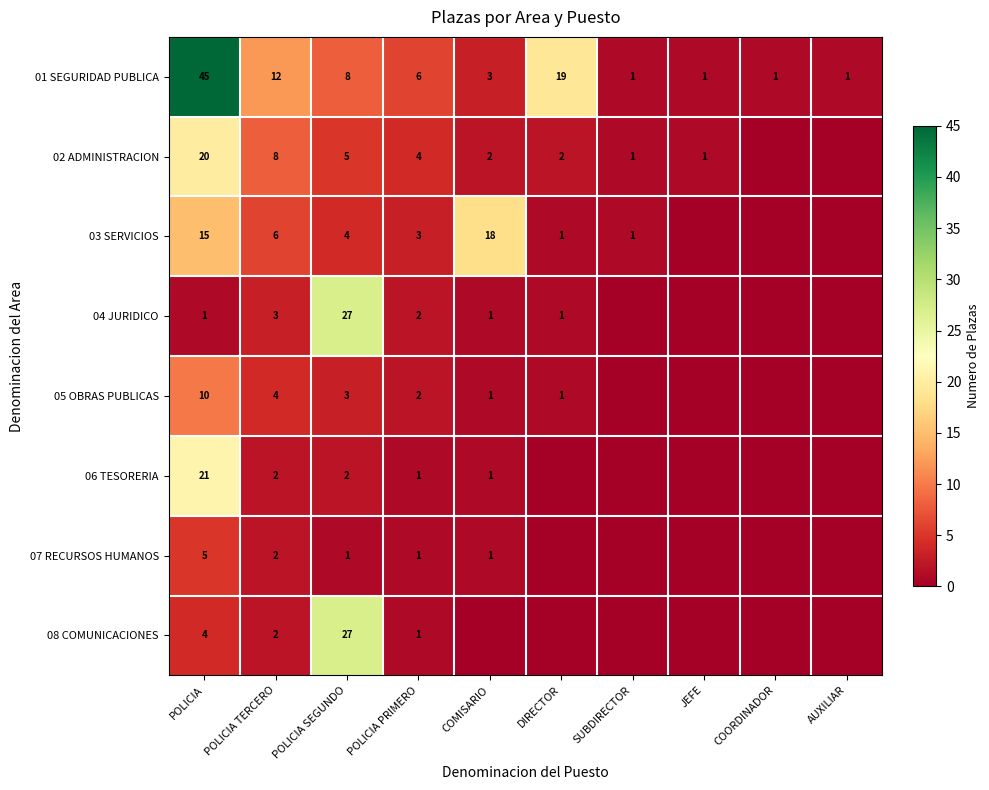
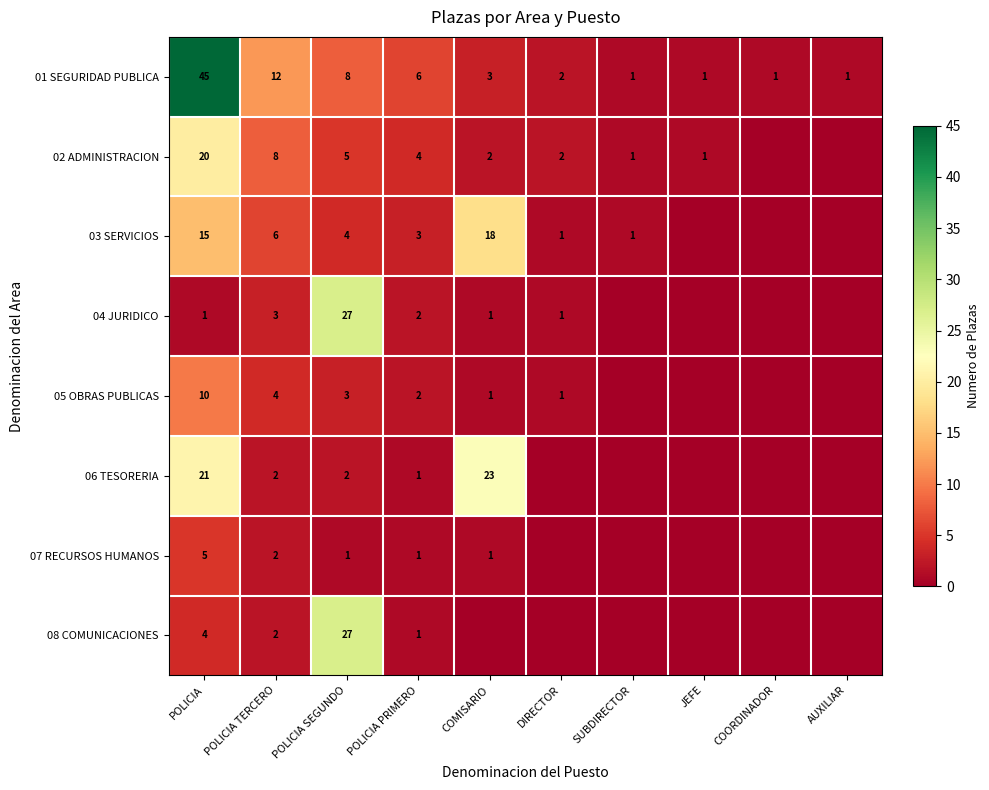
  {
    "01 SEGURIDAD PUBLICA": {
      "POLICIA": 45,
      "POLICIA TERCERO": 12,
      "POLICIA SEGUNDO": 8,
      "POLICIA PRIMERO": 6,
      "COMISARIO": 3,
-     "DIRECTOR": 19,
+     "DIRECTOR": 2,
      "SUBDIRECTOR": 1,
      "JEFE": 1,
      "COORDINADOR": 1,
      "AUXILIAR": 1
    },
    "02 ADMINISTRACION": {
      "POLICIA": 20,
      "POLICIA TERCERO": 8,
      "POLICIA SEGUNDO": 5,
      "POLICIA PRIMERO": 4,
      "COMISARIO": 2,
      "DIRECTOR": 2,
      "SUBDIRECTOR": 1,
      "JEFE": 1
    },
    "03 SERVICIOS": {
      "POLICIA": 15,
      "POLICIA TERCERO": 6,
      "POLICIA SEGUNDO": 4,
      "POLICIA PRIMERO": 3,
      "COMISARIO": 18,
      "DIRECTOR": 1,
      "SUBDIRECTOR": 1
    },
    "04 JURIDICO": {
      "POLICIA": 1,
      "POLICIA TERCERO": 3,
      "POLICIA SEGUNDO": 27,
      "POLICIA PRIMERO": 2,
      "COMISARIO": 1,
      "DIRECTOR": 1
    },
    "05 OBRAS PUBLICAS": {
      "POLICIA": 10,
      "POLICIA TERCERO": 4,
      "POLICIA SEGUNDO": 3,
      "POLICIA PRIMERO": 2,
      "COMISARIO": 1,
      "DIRECTOR": 1
    },
    "06 TESORERIA": {
      "POLICIA": 21,
      "POLICIA TERCERO": 2,
      "POLICIA SEGUNDO": 2,
      "POLICIA PRIMERO": 1,
-     "COMISARIO": 1
+     "COMISARIO": 23
    },
    "07 RECURSOS HUMANOS": {
      "POLICIA": 5,
      "POLICIA TERCERO": 2,
      "POLICIA SEGUNDO": 1,
      "POLICIA PRIMERO": 1,
      "COMISARIO": 1
    },
    "08 COMUNICACIONES": {
      "POLICIA": 4,
      "POLICIA TERCERO": 2,
      "POLICIA SEGUNDO": 27,
      "POLICIA PRIMERO": 1
    }
  }
